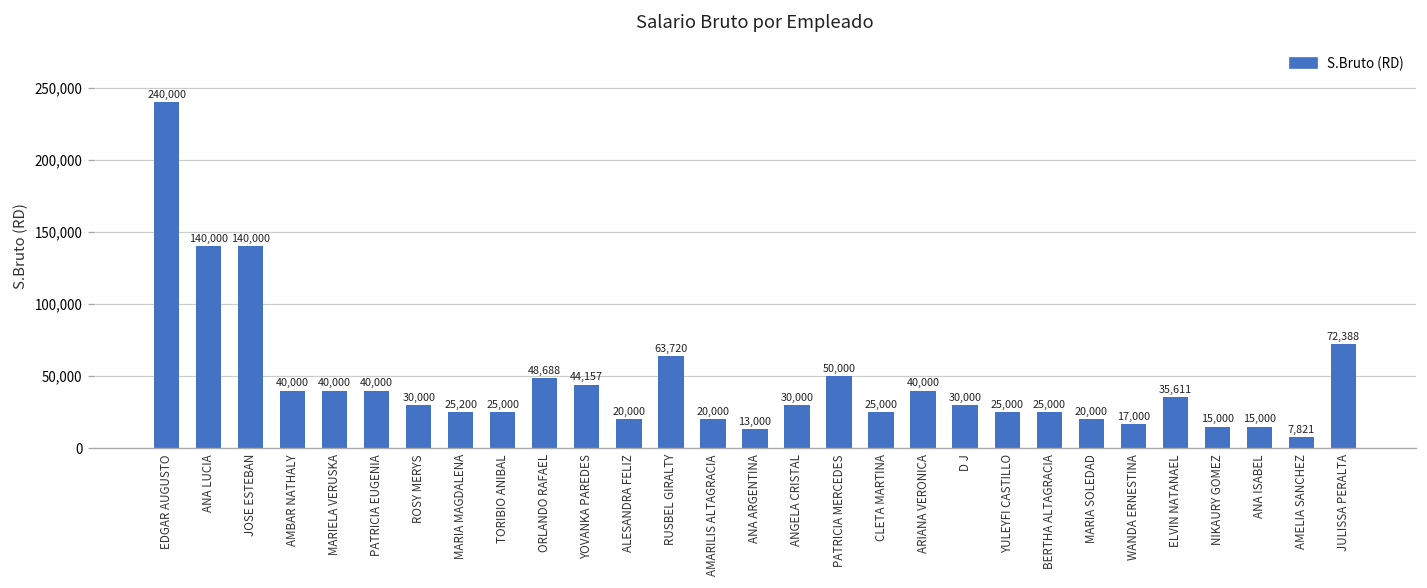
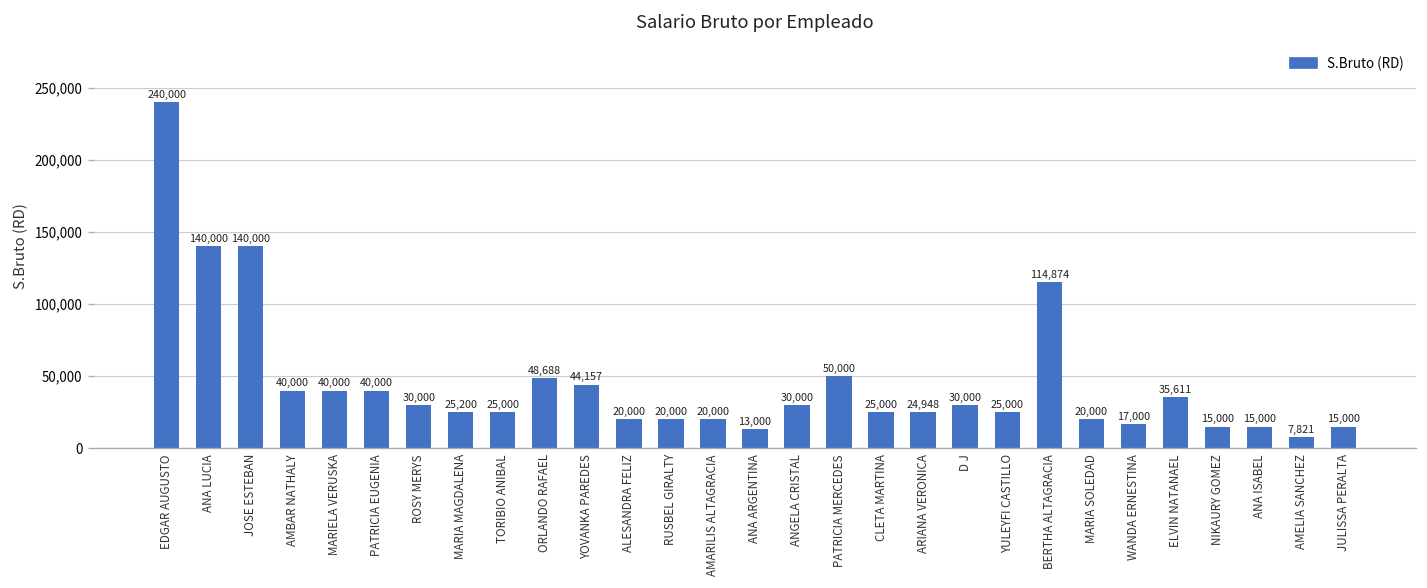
  {
    "EDGAR AUGUSTO": "240,000",
    "ANA LUCIA": "140,000",
    "JOSE ESTEBAN": "140,000",
    "AMBAR NATHALY": "40,000",
    "MARIELA VERUSKA": "40,000",
    "PATRICIA EUGENIA": "40,000",
    "ROSY MERYS": "30,000",
    "MARIA MAGDALENA": "25,200",
    "TORIBIO ANIBAL": "25,000",
    "ORLANDO RAFAEL": "48,688",
    "YOVANKA PAREDES": "44,157",
    "ALESANDRA FELIZ": "20,000",
-   "RUSBEL GIRALTY": "63,720",
+   "RUSBEL GIRALTY": "20,000",
    "AMARILIS ALTAGRACIA": "20,000",
    "ANA ARGENTINA": "13,000",
    "ANGELA CRISTAL": "30,000",
    "PATRICIA MERCEDES": "50,000",
    "CLETA MARTINA": "25,000",
-   "ARIANA VERONICA": "40,000",
+   "ARIANA VERONICA": "24,948",
    "D J": "30,000",
    "YULEYFI CASTILLO": "25,000",
-   "BERTHA ALTAGRACIA": "25,000",
+   "BERTHA ALTAGRACIA": "114,874",
    "MARIA SOLEDAD": "20,000",
    "WANDA ERNESTINA": "17,000",
    "ELVIN NATANAEL": "35,611",
    "NIKAURY GOMEZ": "15,000",
    "ANA ISABEL": "15,000",
    "AMELIA SANCHEZ": "7,821",
-   "JULISSA PERALTA": "72,388"
+   "JULISSA PERALTA": "15,000"
  }
